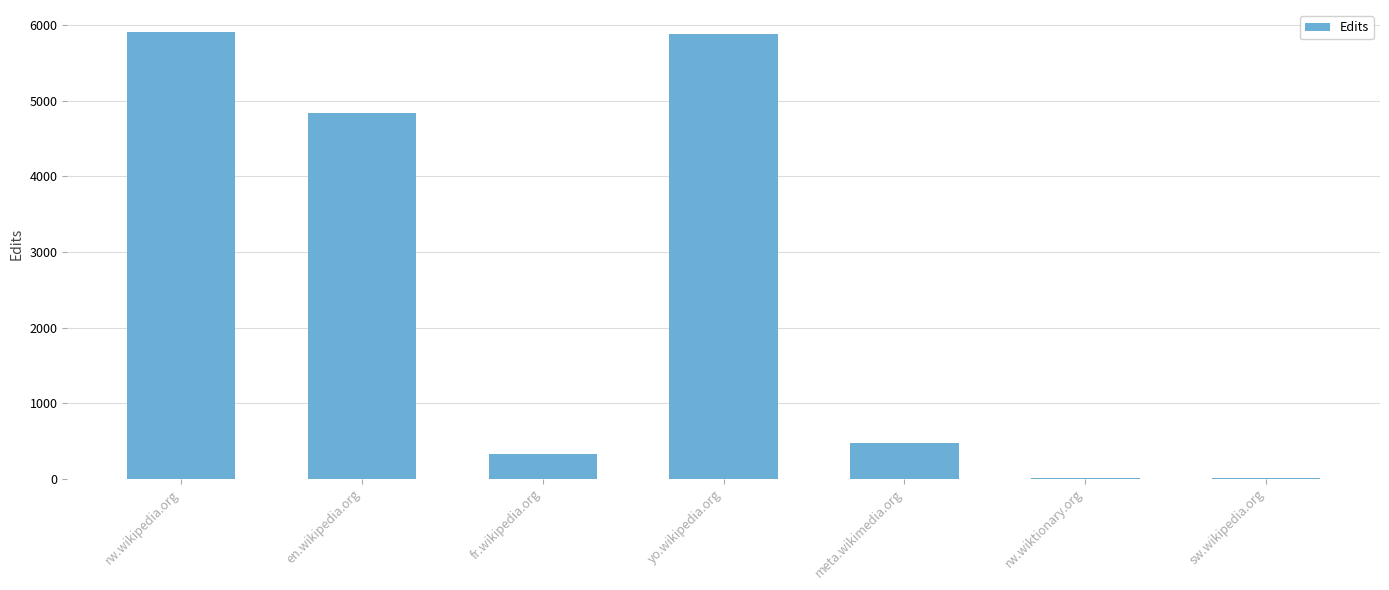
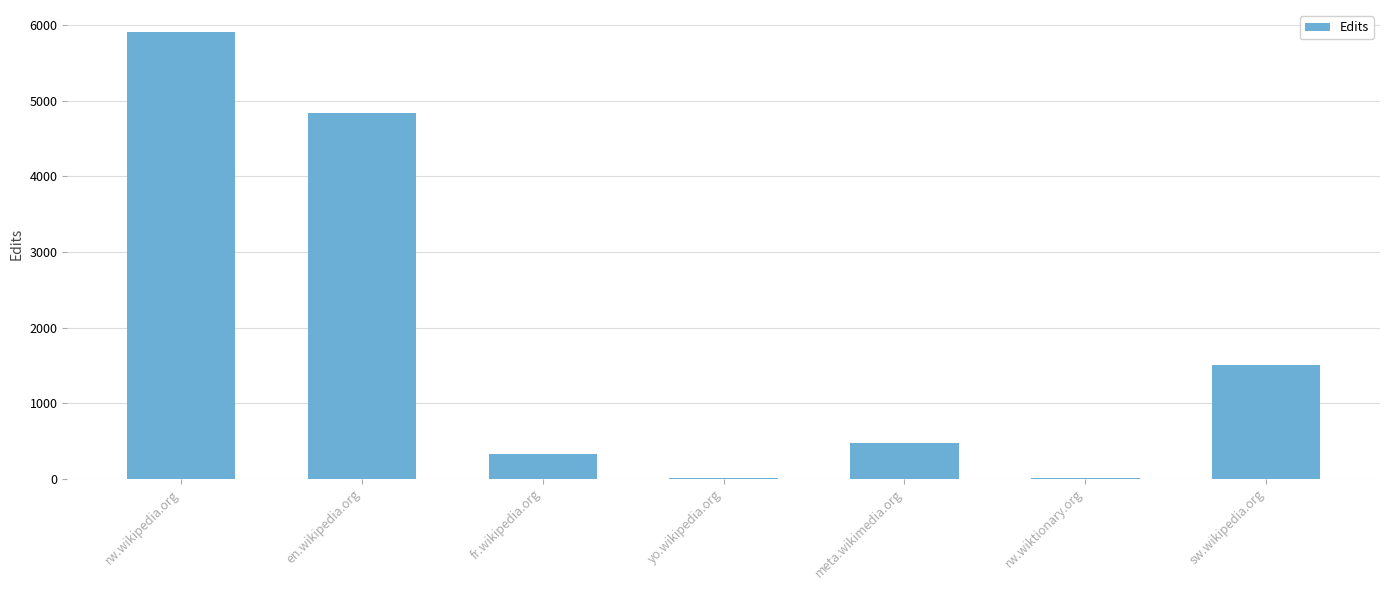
  {
    "rw.wikipedia.org": 5900,
    "en.wikipedia.org": 4800,
    "fr.wikipedia.org": 300,
-   "yo.wikipedia.org": 5900,
+   "yo.wikipedia.org": 0,
    "meta.wikimedia.org": 500,
-   "sw.wikipedia.org": 0
+   "sw.wikipedia.org": 1500
  }
